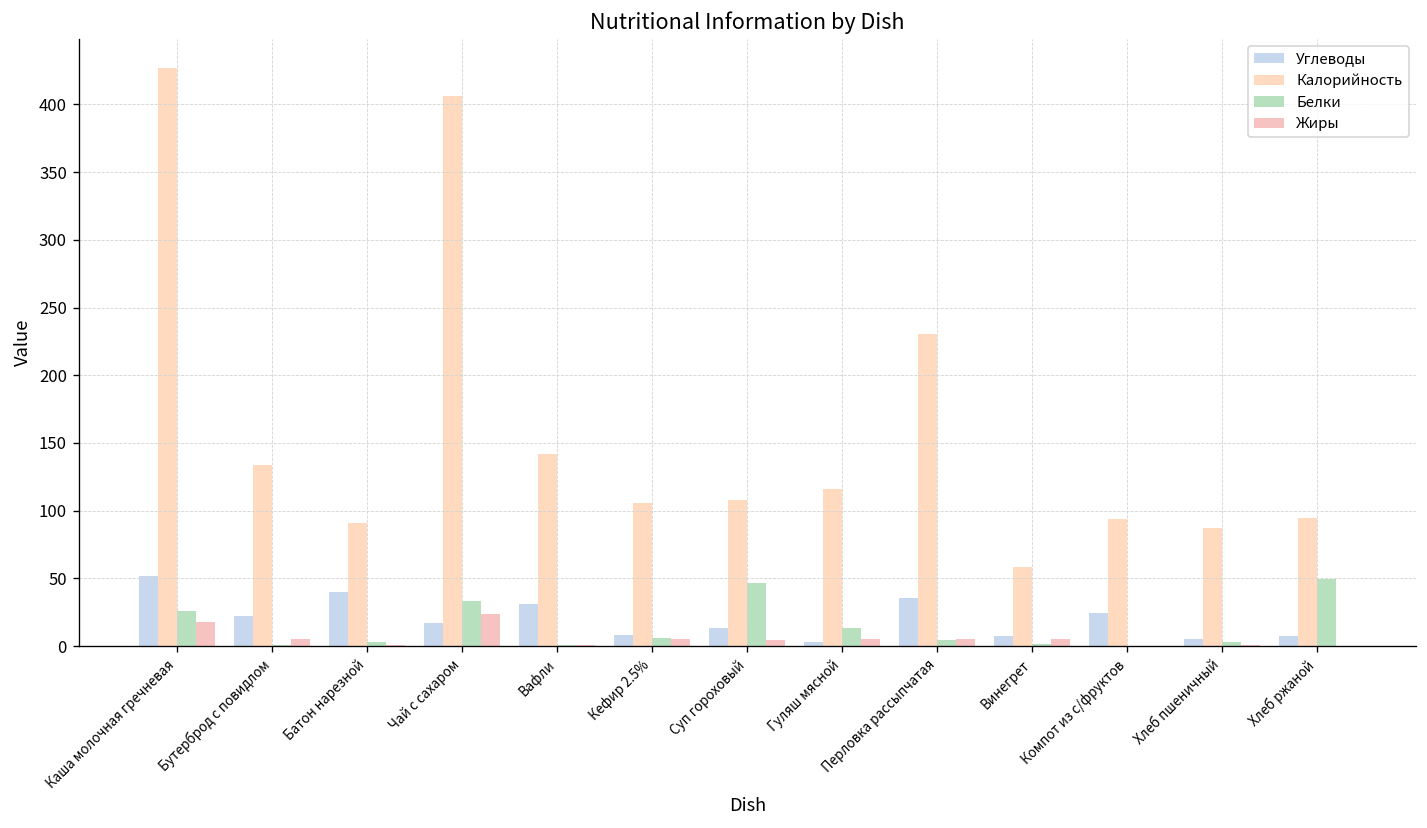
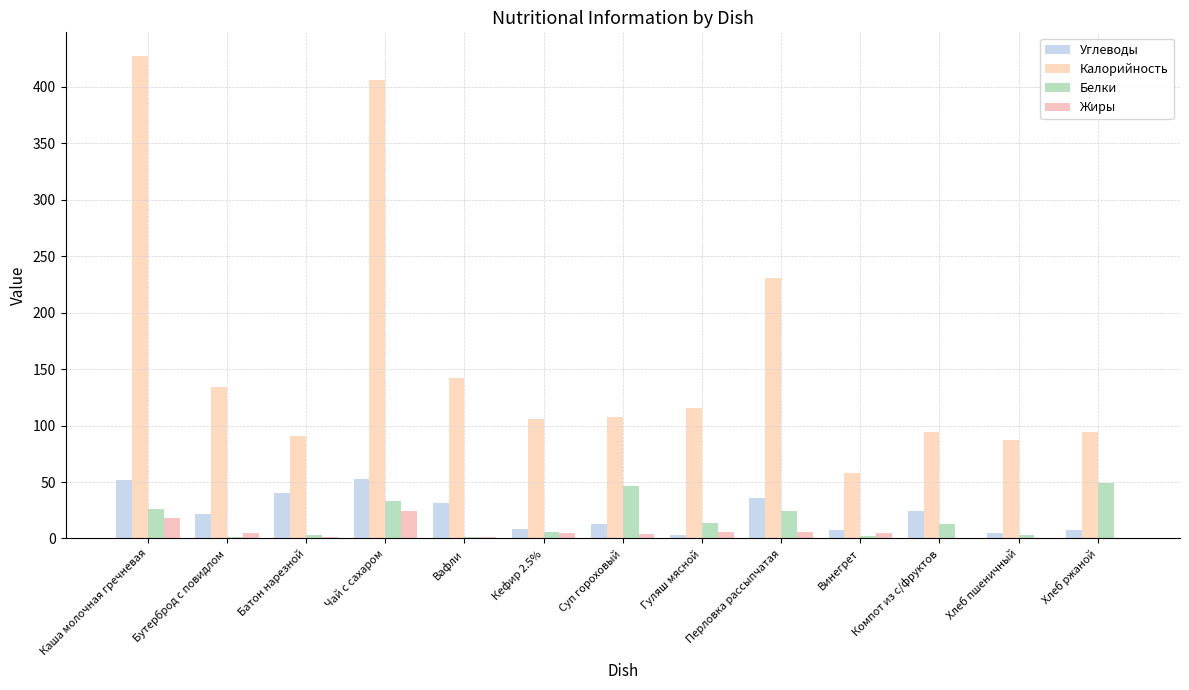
  {
    "Углеводы": {
      "Каша молочная гречневая": 52,
      "Бутерброд с повидлом": 22,
      "Батон нарезной": 40,
-     "Чай с сахаром": 17,
+     "Чай с сахаром": 53,
      "Вафли": 31,
      "Кефир 2.5%": 8,
      "Суп гороховый": 13,
      "Гуляш мясной": 3,
      "Перловка рассыпчатая": 36,
      "Винегрет": 8,
      "Компот из с/фруктов": 25,
      "Хлеб пшеничный": 5,
      "Хлеб ржаной": 8
    },
    "Белки": {
      "Каша молочная гречневая": 26,
      "Батон нарезной": 3,
      "Чай с сахаром": 33,
      "Кефир 2.5%": 6,
      "Суп гороховый": 47,
      "Гуляш мясной": 14,
-     "Перловка рассыпчатая": 4,
-     "Компот из с/фруктов": 0,
+     "Перловка рассыпчатая": 25,
+     "Компот из с/фруктов": 13,
      "Хлеб пшеничный": 3,
      "Хлеб ржаной": 50
    }
  }
